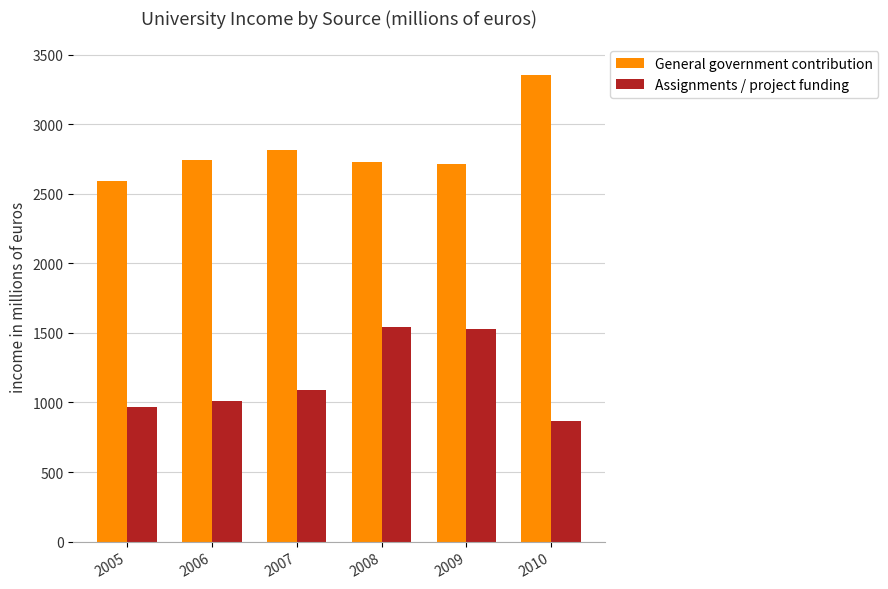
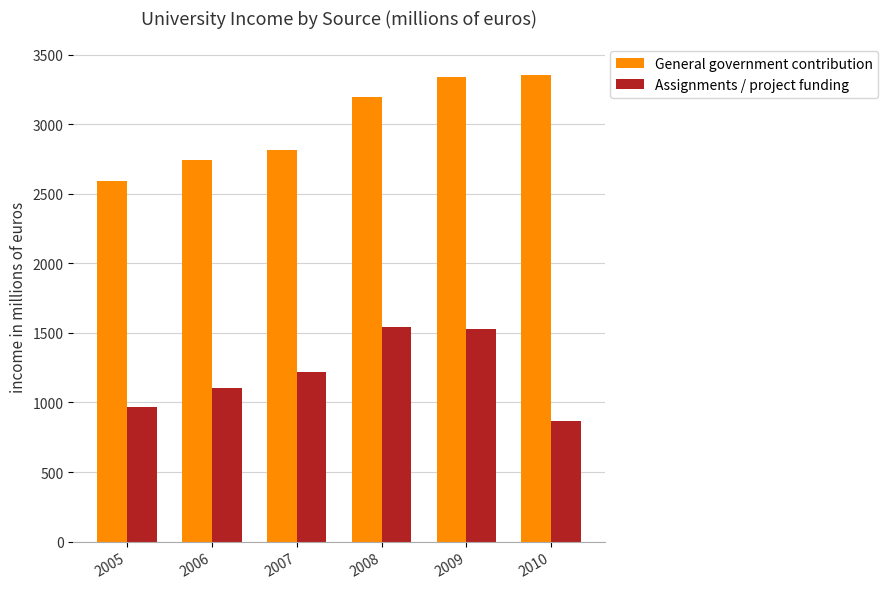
  {
    "General government contribution": {
      "2005": 2590,
      "2006": 2740,
      "2007": 2820,
-     "2008": 2730,
-     "2009": 2710,
+     "2008": 3200,
+     "2009": 3340,
      "2010": 3350
    },
    "Assignments / project funding": {
      "2005": 970,
-     "2006": 1010,
-     "2007": 1090,
+     "2006": 1110,
+     "2007": 1220,
      "2008": 1550,
      "2009": 1530,
      "2010": 870
    }
  }
